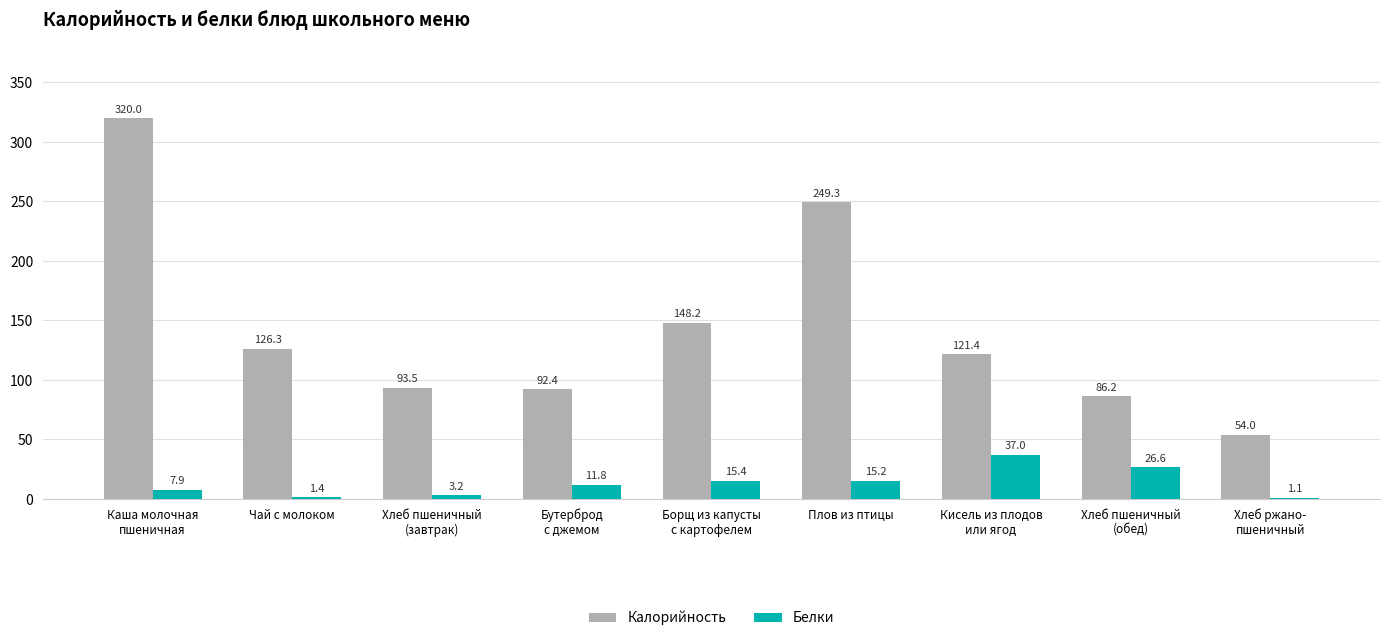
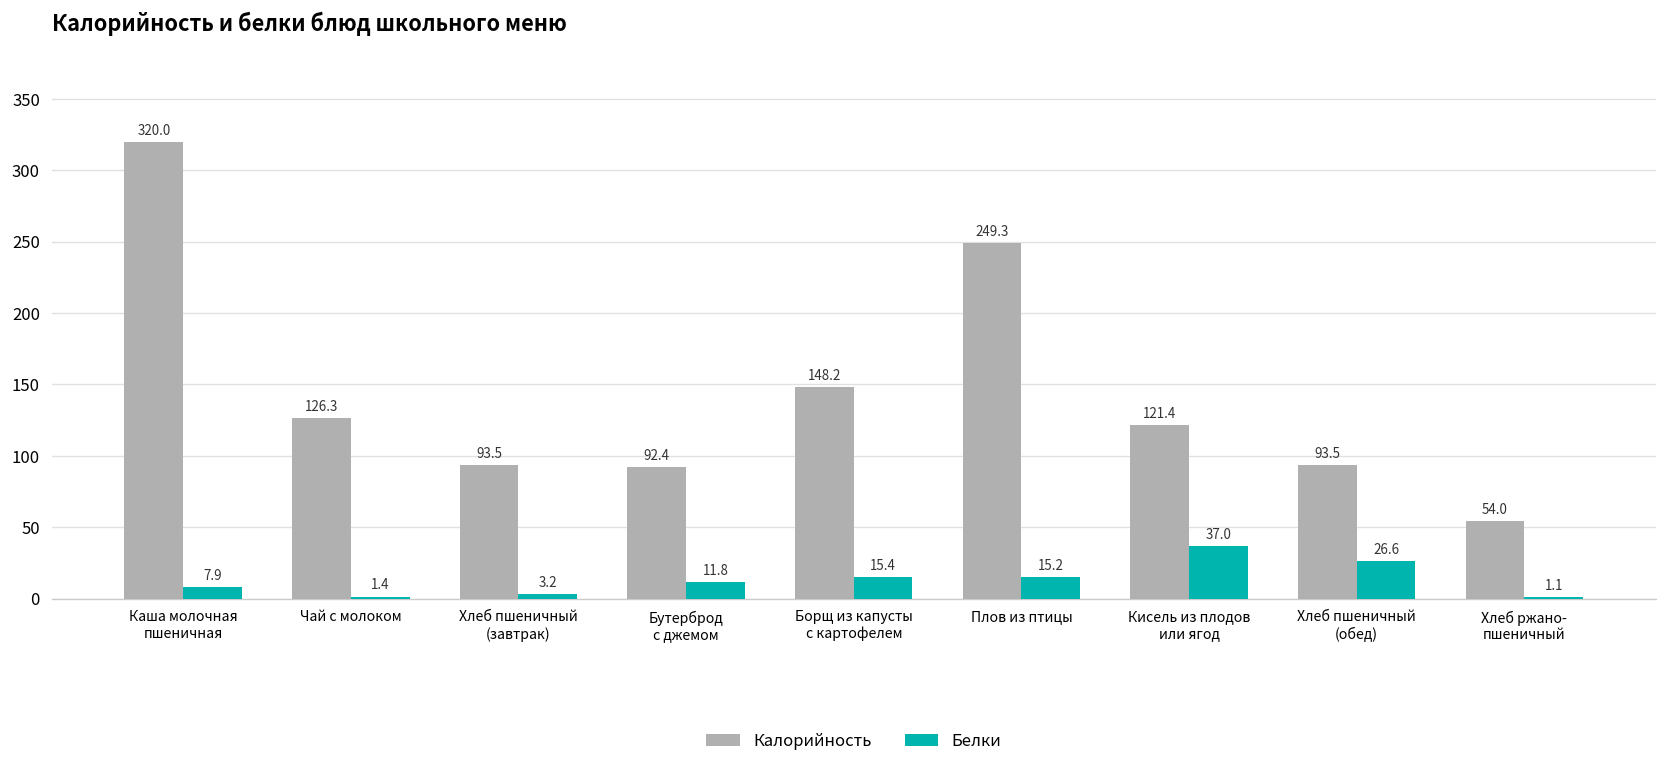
  {
    "Калорийность": {
      "Каша молочная пшеничная": 320.0,
      "Чай с молоком": 126.3,
      "Хлеб пшеничный (завтрак)": 93.5,
      "Бутерброд с джемом": 92.4,
      "Борщ из капусты с картофелем": 148.2,
      "Плов из птицы": 249.3,
      "Кисель из плодов или ягод": 121.4,
-     "Хлеб пшеничный (обед)": 86.2,
+     "Хлеб пшеничный (обед)": 93.5,
      "Хлеб ржано- пшеничный": 54.0
    },
    "Белки": {
      "Каша молочная пшеничная": 7.9,
      "Чай с молоком": 1.4,
      "Хлеб пшеничный (завтрак)": 3.2,
      "Бутерброд с джемом": 11.8,
      "Борщ из капусты с картофелем": 15.4,
      "Плов из птицы": 15.2,
      "Кисель из плодов или ягод": 37.0,
      "Хлеб пшеничный (обед)": 26.6,
      "Хлеб ржано- пшеничный": 1.1
    }
  }
